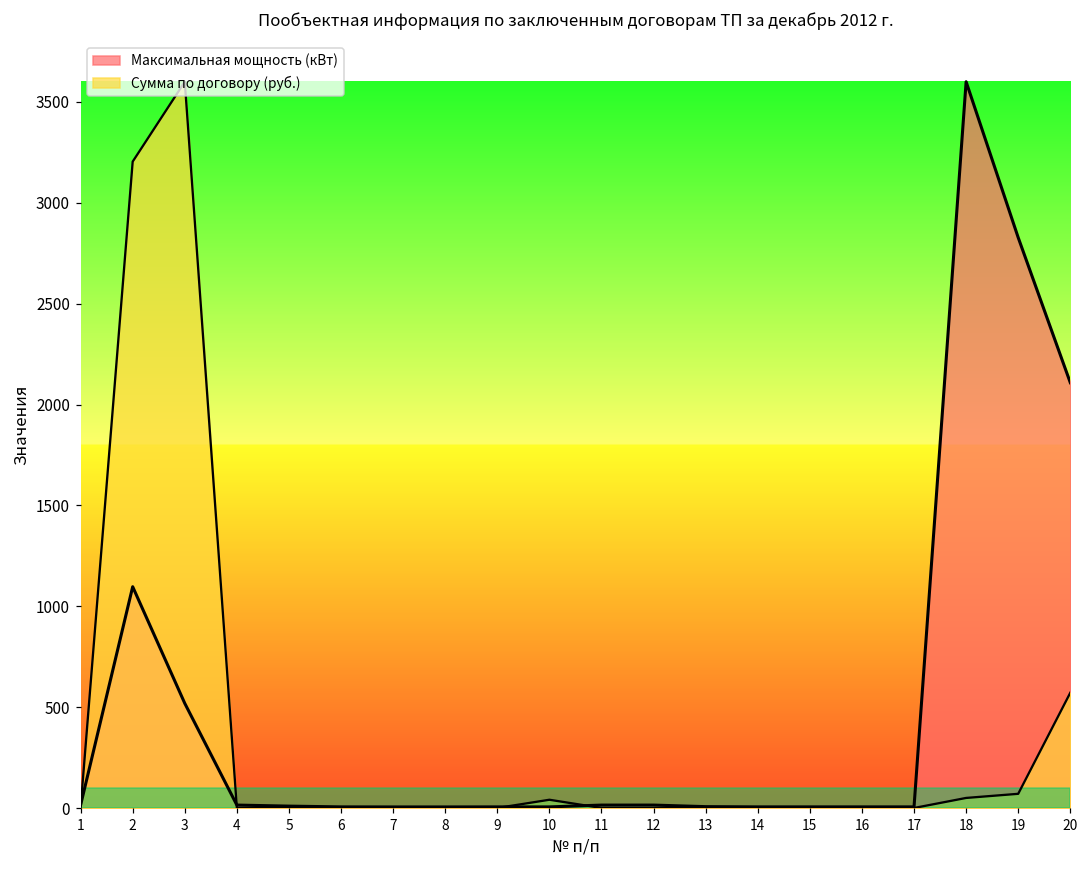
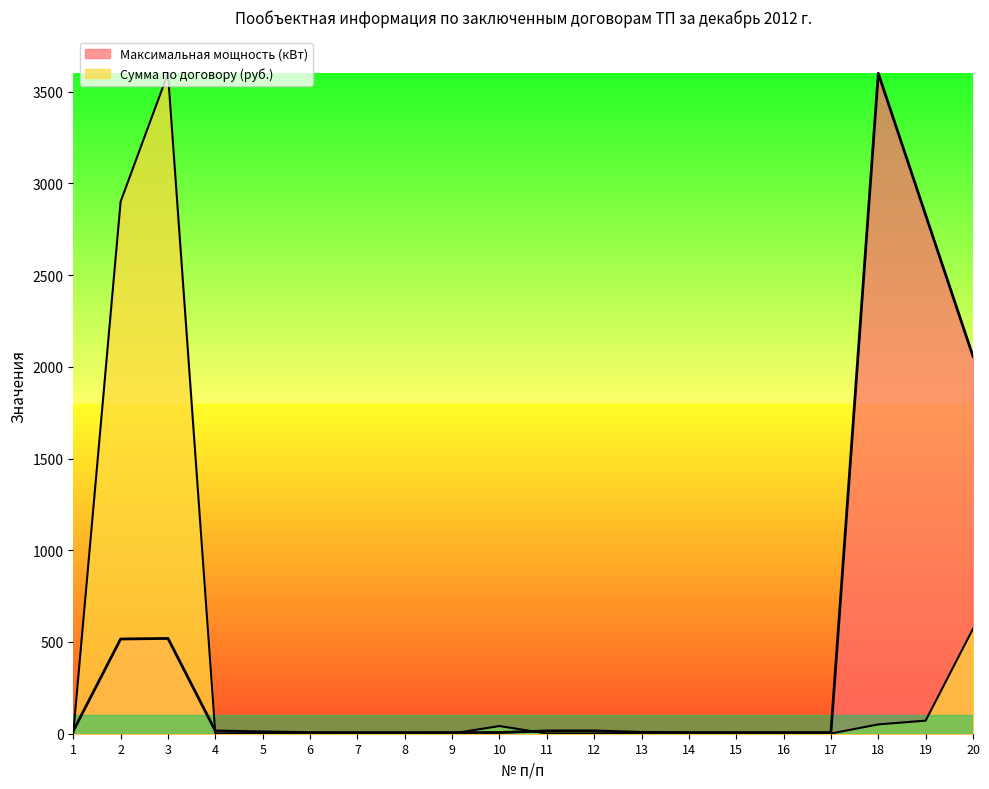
  {
    "Максимальная мощность (кВт)": {
-     "2": 1100,
+     "2": 520,
      "3": 520,
      "18": 3600,
      "19": 2830,
-     "20": 2110
+     "20": 2060
    },
    "Сумма по договору (руб.)": {
-     "2": 3200,
+     "2": 2900,
      "20": 570
    }
  }
